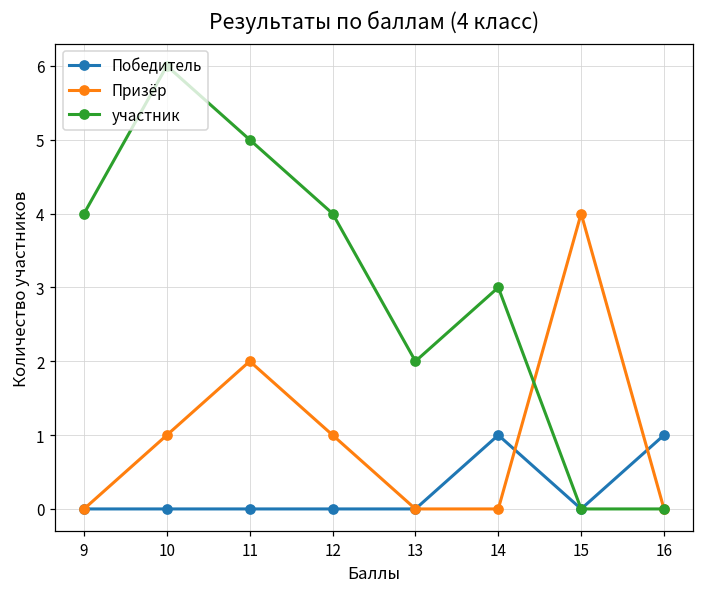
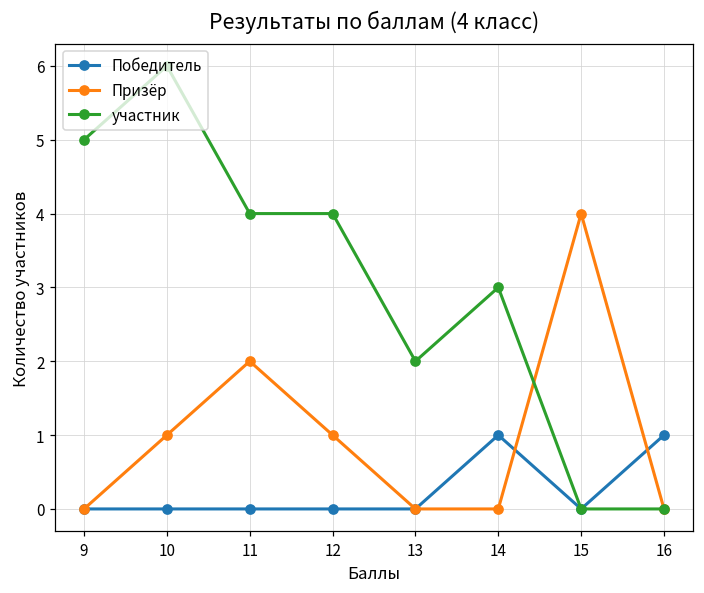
  {
    "Победитель": {
      "10": 0,
      "11": 0,
      "12": 0,
      "14": 1,
      "16": 1
    },
    "Призёр": {
      "10": 1,
      "11": 2,
      "12": 1,
      "14": 0,
      "15": 4
    },
    "участник": {
-     "9": 4,
-     "11": 5,
+     "9": 5,
+     "11": 4,
      "12": 4,
      "13": 2,
      "14": 3
    }
  }
